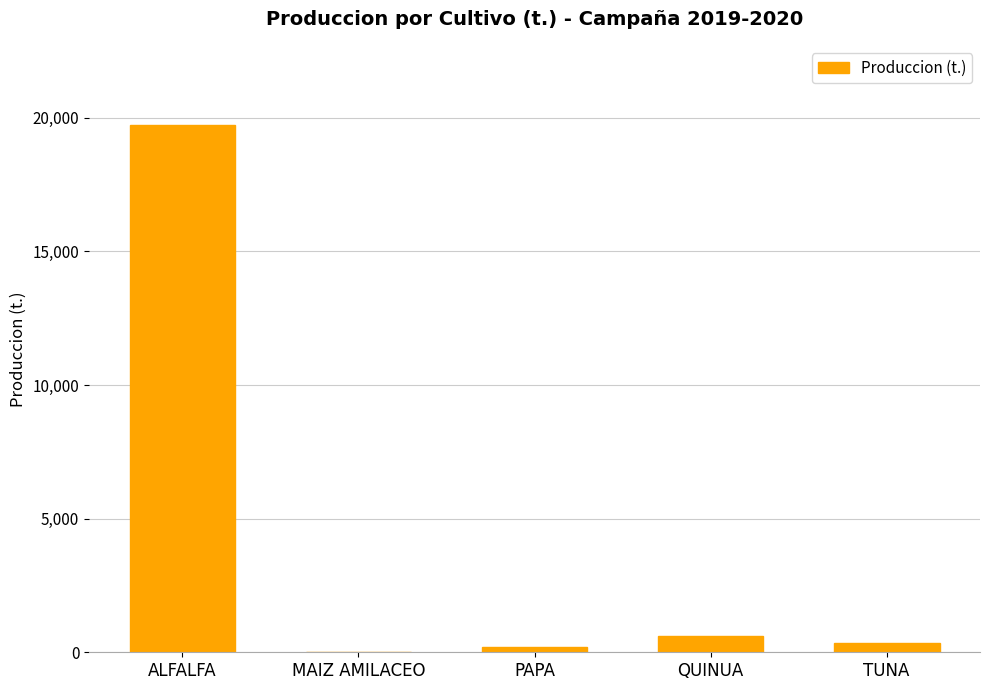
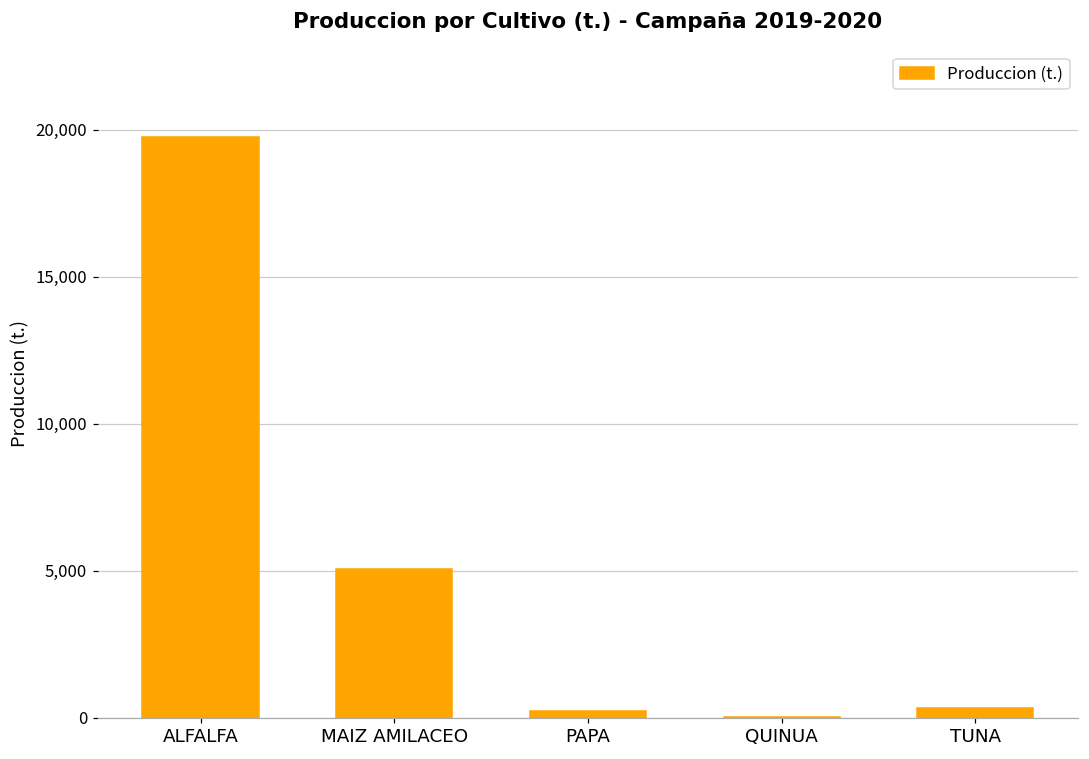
  {
    "ALFALFA": "19,700",
-   "MAIZ AMILACEO": "0",
+   "MAIZ AMILACEO": "5,100",
    "PAPA": "200",
-   "QUINUA": "600",
+   "QUINUA": "0",
    "TUNA": "300"
  }
